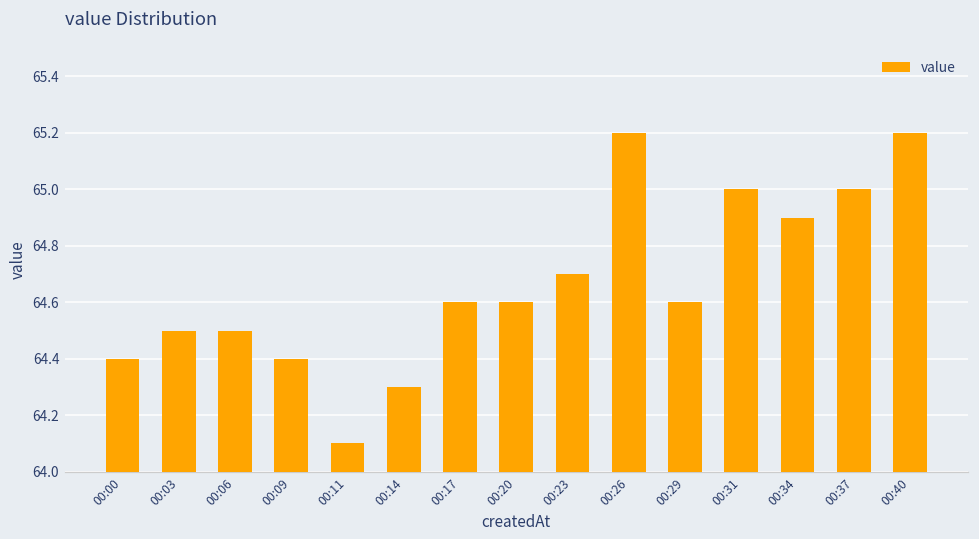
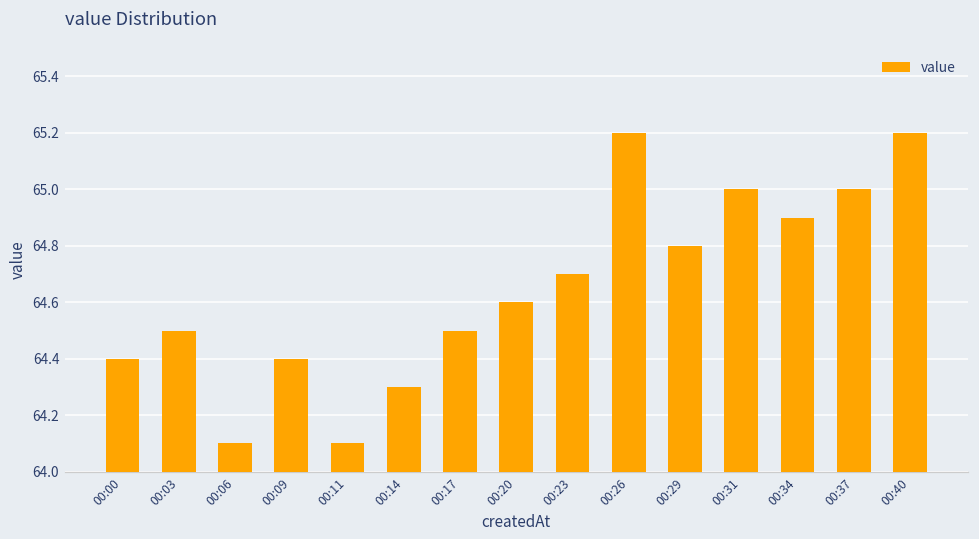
  {
    "00:00": 64.4,
    "00:03": 64.5,
-   "00:06": 64.5,
+   "00:06": 64.1,
    "00:09": 64.4,
    "00:11": 64.1,
    "00:14": 64.3,
-   "00:17": 64.6,
+   "00:17": 64.5,
    "00:20": 64.6,
    "00:23": 64.7,
    "00:26": 65.2,
-   "00:29": 64.6,
+   "00:29": 64.8,
    "00:31": 65.0,
    "00:34": 64.9,
    "00:37": 65.0,
    "00:40": 65.2
  }
